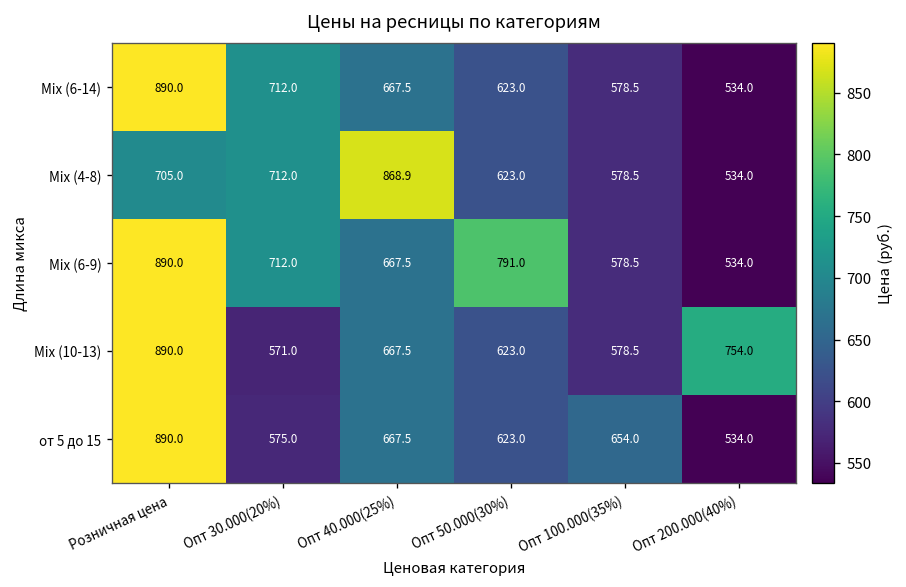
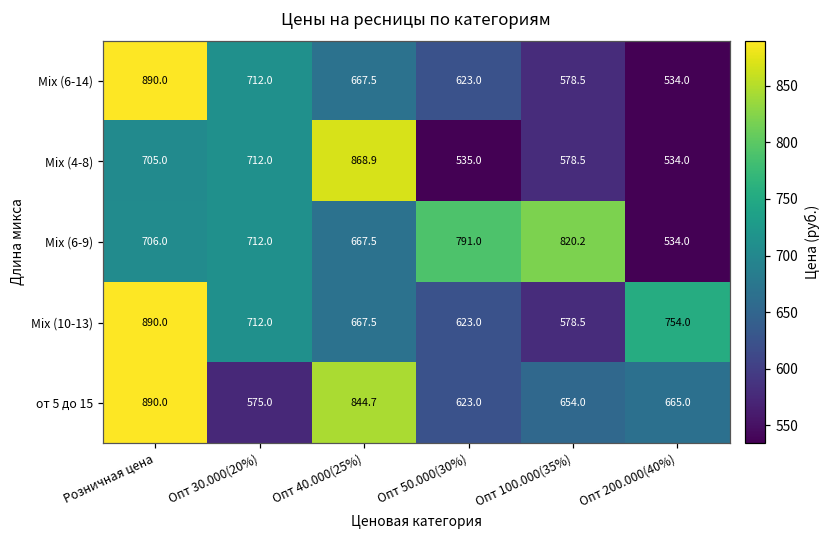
  {
    "Mix (6-14)": {
      "Розничная цена": 890.0,
      "Опт 30.000(20%)": 712.0,
      "Опт 40.000(25%)": 667.5,
      "Опт 50.000(30%)": 623.0,
      "Опт 100.000(35%)": 578.5,
      "Опт 200.000(40%)": 534.0
    },
    "Mix (4-8)": {
      "Розничная цена": 705.0,
      "Опт 30.000(20%)": 712.0,
      "Опт 40.000(25%)": 868.9,
-     "Опт 50.000(30%)": 623.0,
+     "Опт 50.000(30%)": 535.0,
      "Опт 100.000(35%)": 578.5,
      "Опт 200.000(40%)": 534.0
    },
    "Mix (6-9)": {
-     "Розничная цена": 890.0,
+     "Розничная цена": 706.0,
      "Опт 30.000(20%)": 712.0,
      "Опт 40.000(25%)": 667.5,
      "Опт 50.000(30%)": 791.0,
-     "Опт 100.000(35%)": 578.5,
+     "Опт 100.000(35%)": 820.2,
      "Опт 200.000(40%)": 534.0
    },
    "Mix (10-13)": {
      "Розничная цена": 890.0,
-     "Опт 30.000(20%)": 571.0,
+     "Опт 30.000(20%)": 712.0,
      "Опт 40.000(25%)": 667.5,
      "Опт 50.000(30%)": 623.0,
      "Опт 100.000(35%)": 578.5,
      "Опт 200.000(40%)": 754.0
    },
    "от 5 до 15": {
      "Розничная цена": 890.0,
      "Опт 30.000(20%)": 575.0,
-     "Опт 40.000(25%)": 667.5,
+     "Опт 40.000(25%)": 844.7,
      "Опт 50.000(30%)": 623.0,
      "Опт 100.000(35%)": 654.0,
-     "Опт 200.000(40%)": 534.0
+     "Опт 200.000(40%)": 665.0
    }
  }
